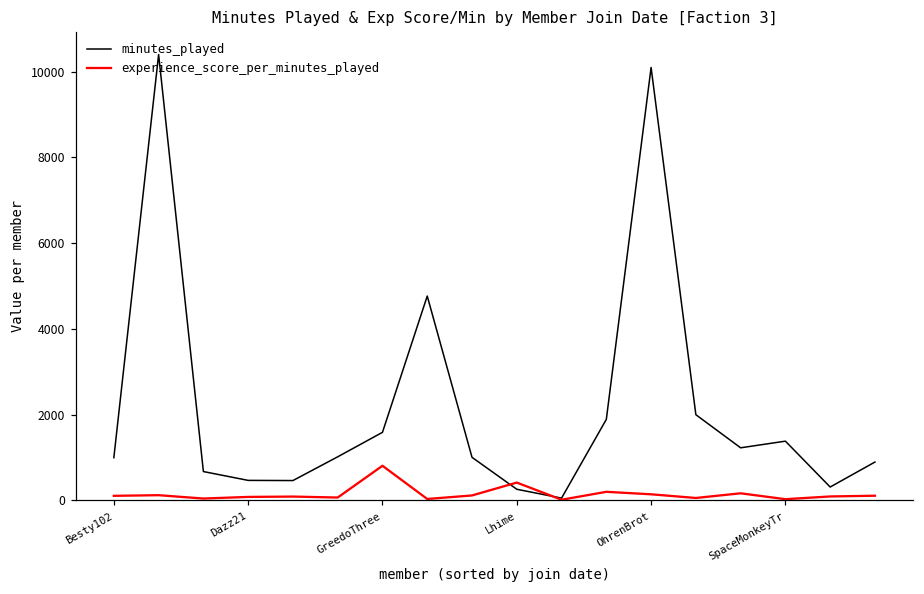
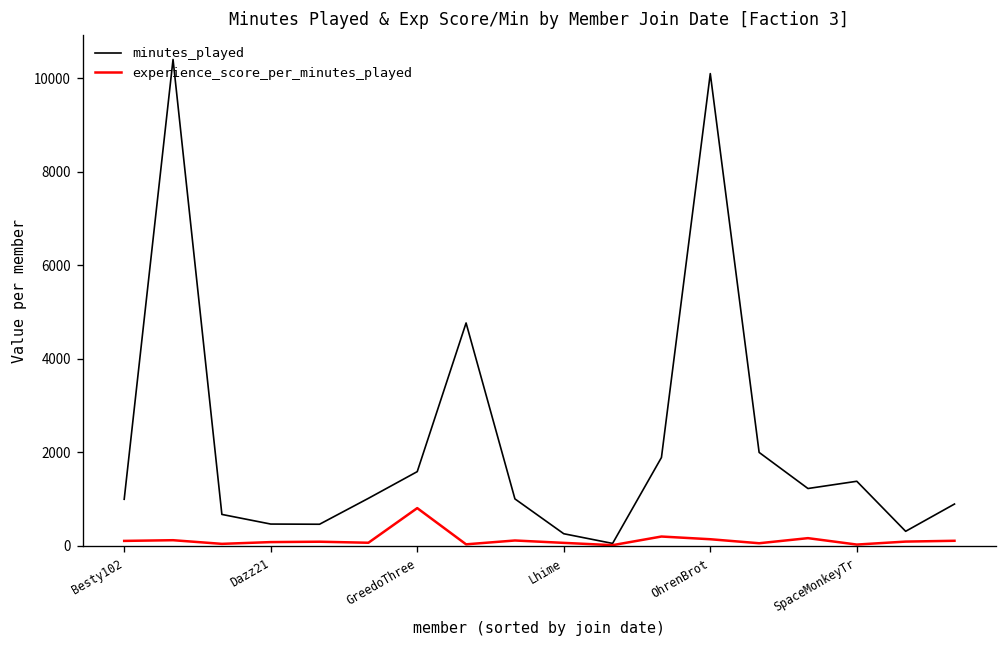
  {
    "minutes_played": {
      "Besty102": 1000,
      "Dazz21": 500,
      "GreedoThree": 1600,
      "Lhime": 300,
      "OhrenBrot": 10100,
      "SpaceMonkeyTr": 1400
    },
    "experience_score_per_minutes_played": {
      "Besty102": 100,
      "Dazz21": 100,
      "GreedoThree": 800,
-     "Lhime": 400,
+     "Lhime": 100,
      "OhrenBrot": 100,
      "SpaceMonkeyTr": 0
    }
  }
